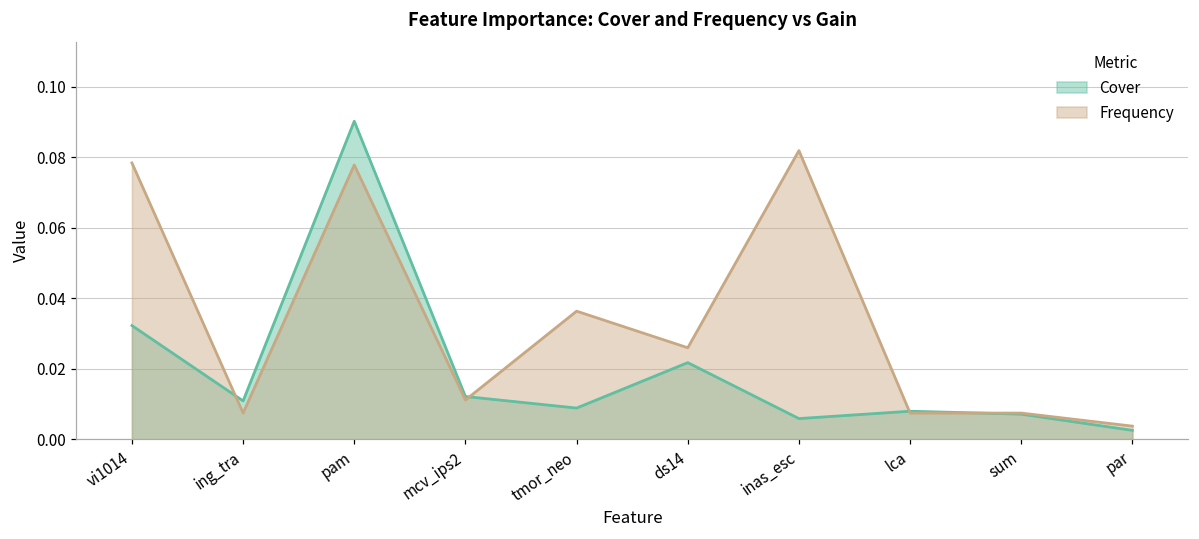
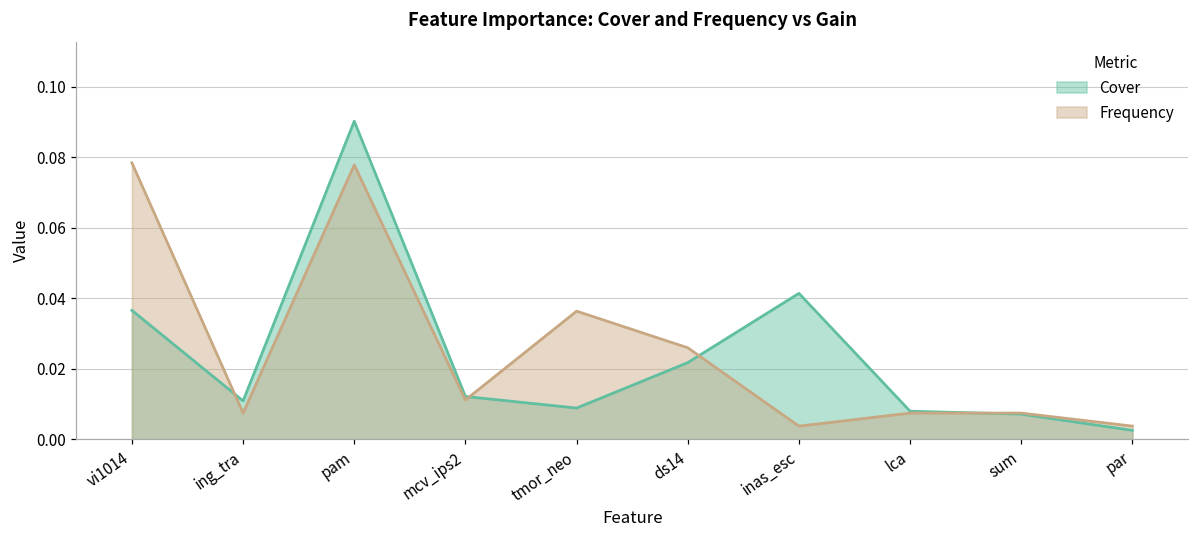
  {
    "Cover": {
-     "vi1014": 0.032,
+     "vi1014": 0.037,
      "ing_tra": 0.011,
      "pam": 0.090,
      "mcv_ips2": 0.012,
      "tmor_neo": 0.009,
      "ds14": 0.022,
-     "inas_esc": 0.006,
+     "inas_esc": 0.041,
      "par": 0.003
    },
    "Frequency": {
      "vi1014": 0.078,
      "ing_tra": 0.007,
      "pam": 0.078,
      "mcv_ips2": 0.011,
      "tmor_neo": 0.036,
      "ds14": 0.026,
-     "inas_esc": 0.082,
+     "inas_esc": 0.004,
      "par": 0.004
    }
  }
